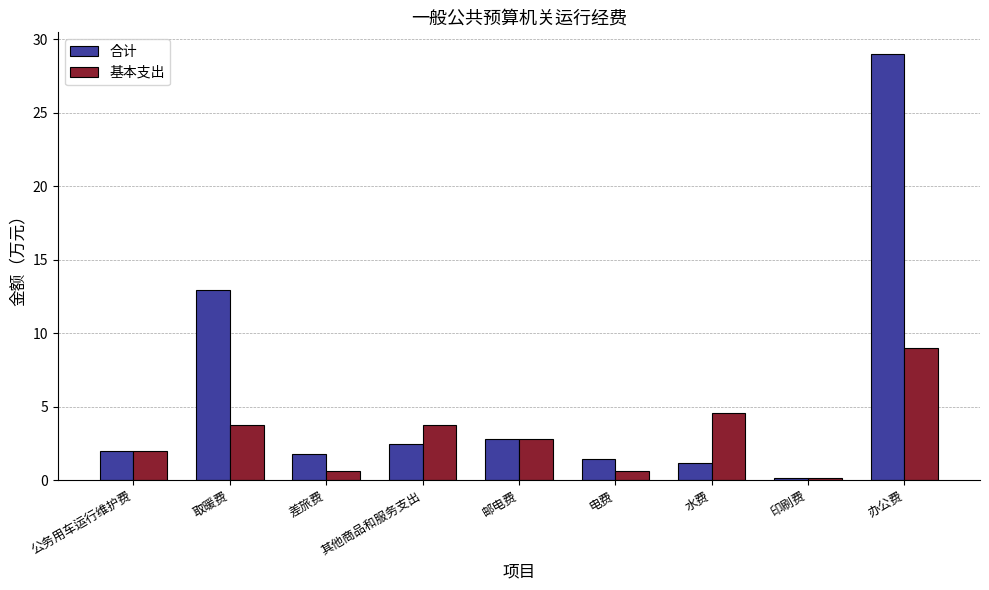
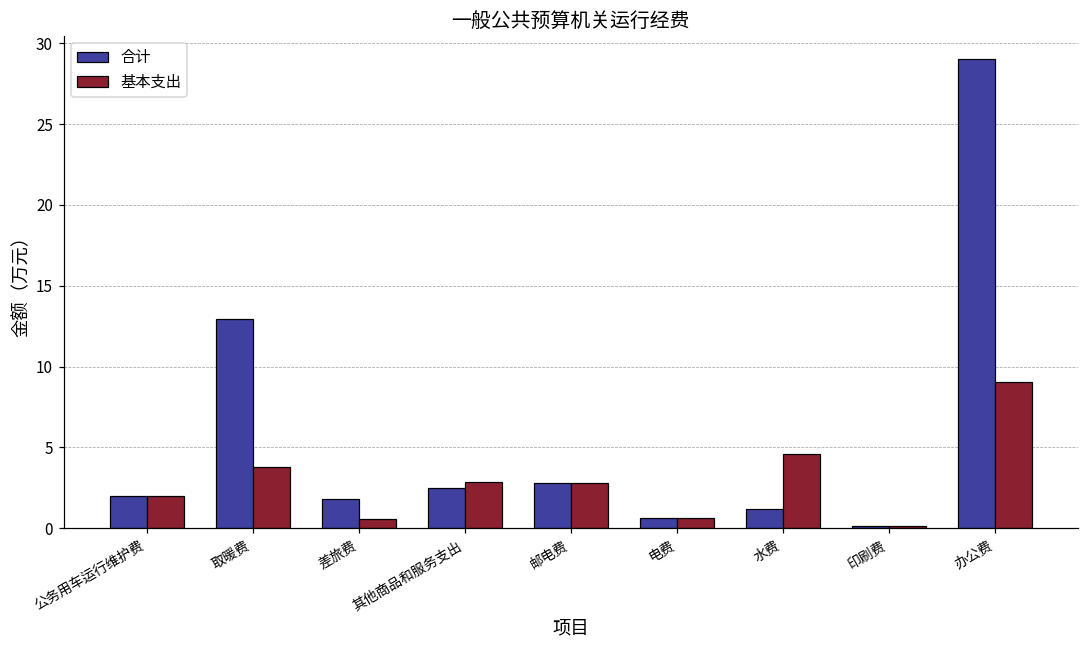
  {
    "合计": {
      "公务用车运行维护费": 2.0,
      "取暖费": 12.9,
      "差旅费": 1.8,
      "其他商品和服务支出": 2.5,
      "邮电费": 2.8,
-     "电费": 1.5,
+     "电费": 0.7,
      "水费": 1.2,
      "办公费": 29.0
    },
    "基本支出": {
      "公务用车运行维护费": 2.0,
      "取暖费": 3.8,
      "差旅费": 0.6,
-     "其他商品和服务支出": 3.8,
+     "其他商品和服务支出": 2.9,
      "邮电费": 2.8,
      "电费": 0.7,
      "水费": 4.6,
      "办公费": 9.0
    }
  }
